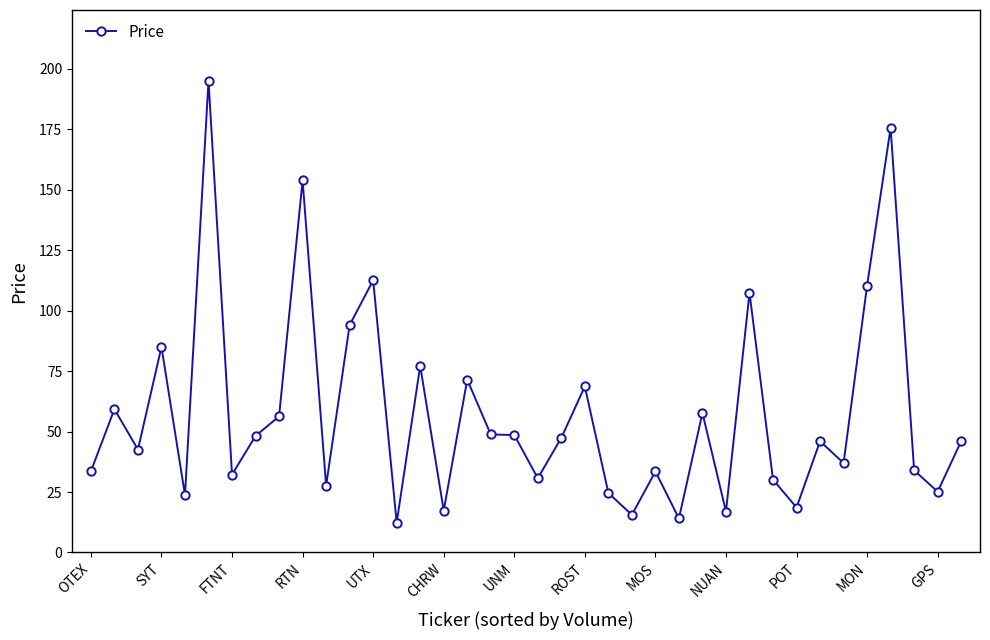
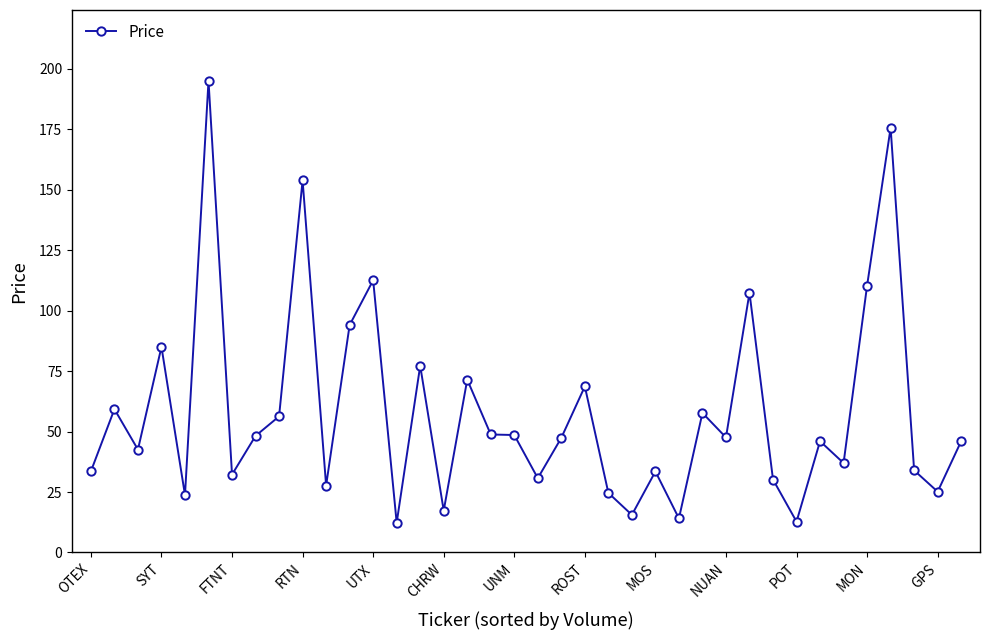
  {
    "FTNT": 32,
    "RTN": 154,
    "CHRW": 17,
-   "NUAN": 17,
-   "POT": 19,
+   "NUAN": 48,
+   "POT": 13,
    "GPS": 25
  }
